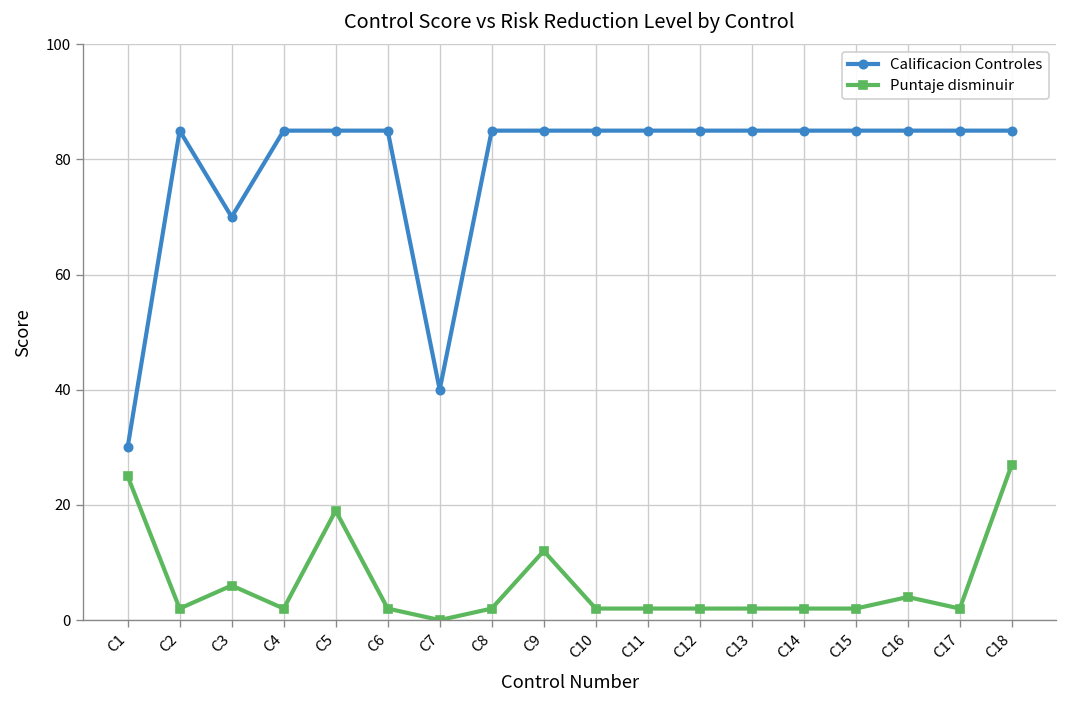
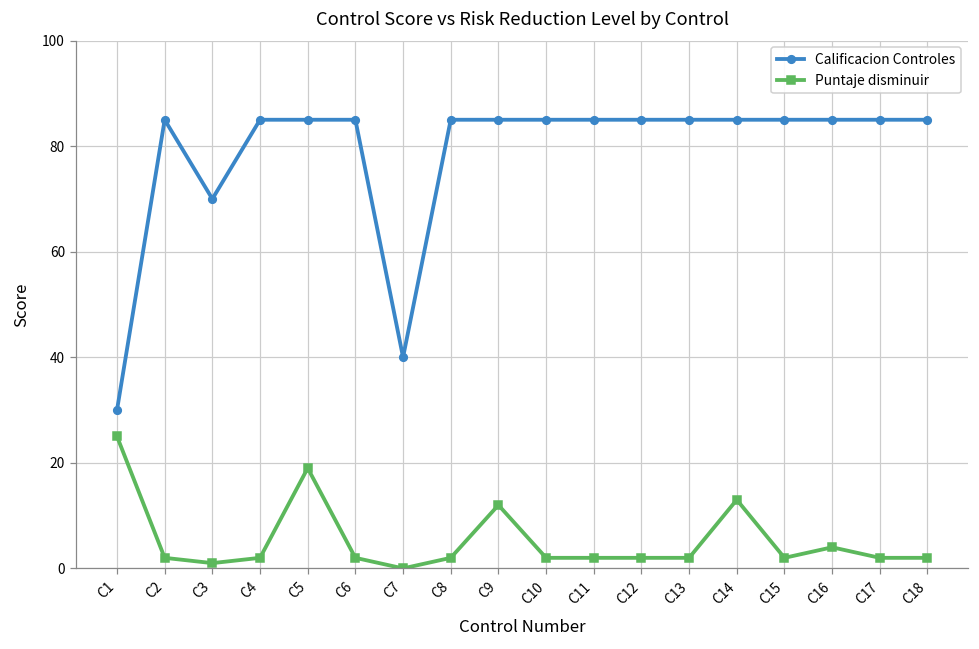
  {
    "Calificacion Controles": {
      "C1": 30,
      "C2": 85,
      "C3": 70,
      "C4": 85,
      "C5": 85,
      "C6": 85,
      "C7": 40,
      "C8": 85,
      "C9": 85,
      "C10": 85,
      "C11": 85,
      "C12": 85,
      "C13": 85,
      "C14": 85,
      "C15": 85,
      "C16": 85,
      "C17": 85,
      "C18": 85
    },
    "Puntaje disminuir": {
      "C1": 25,
      "C2": 2,
-     "C3": 6,
+     "C3": 1,
      "C4": 2,
      "C5": 19,
      "C6": 2,
      "C7": 0,
      "C8": 2,
      "C9": 12,
      "C10": 2,
      "C11": 2,
      "C12": 2,
      "C13": 2,
-     "C14": 2,
+     "C14": 13,
      "C15": 2,
      "C16": 4,
      "C17": 2,
-     "C18": 27
+     "C18": 2
    }
  }
